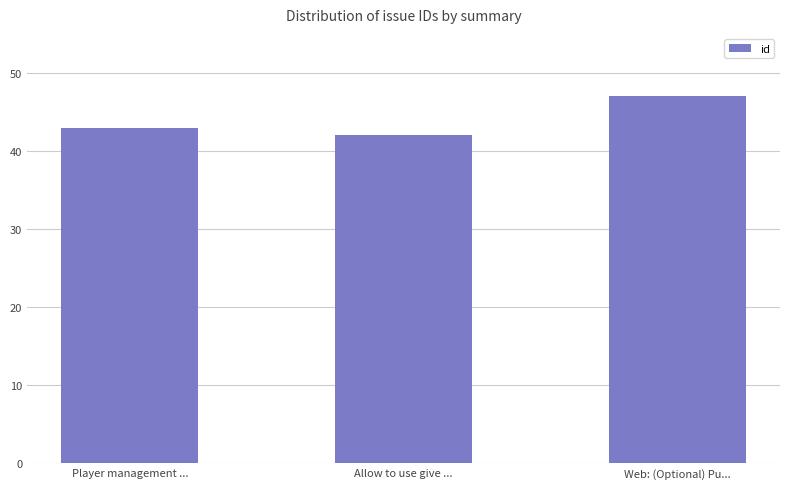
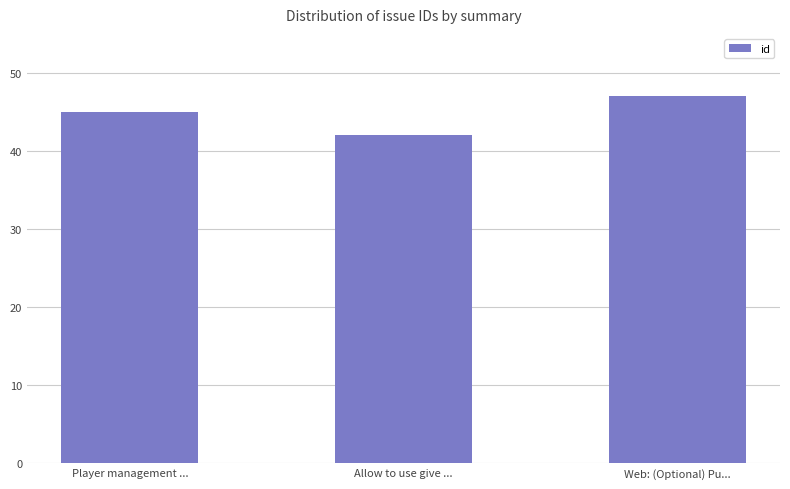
  {
-   "Player management ...": 43,
+   "Player management ...": 45,
    "Allow to use give ...": 42,
    "Web: (Optional) Pu...": 47
  }
